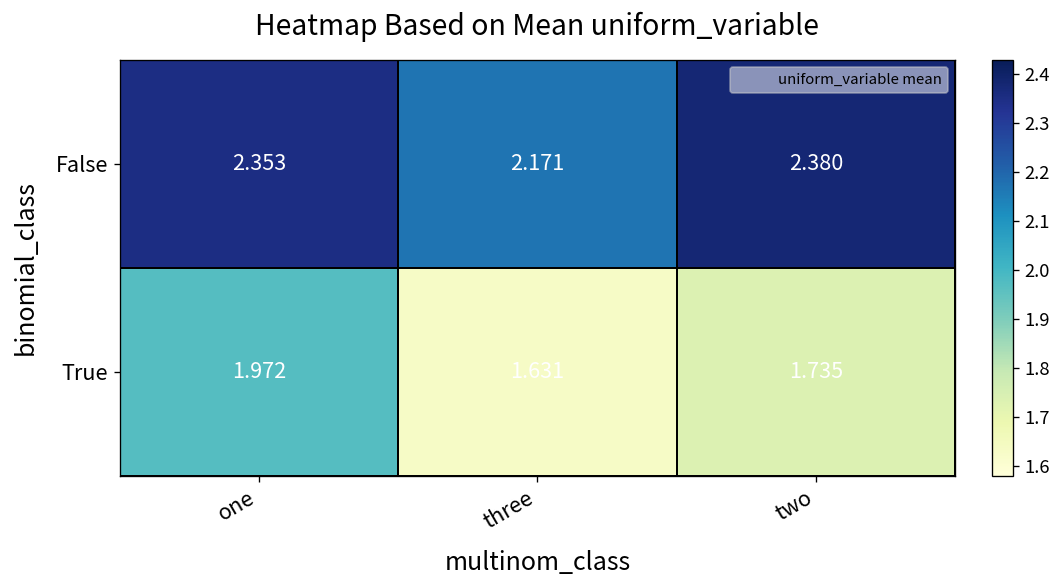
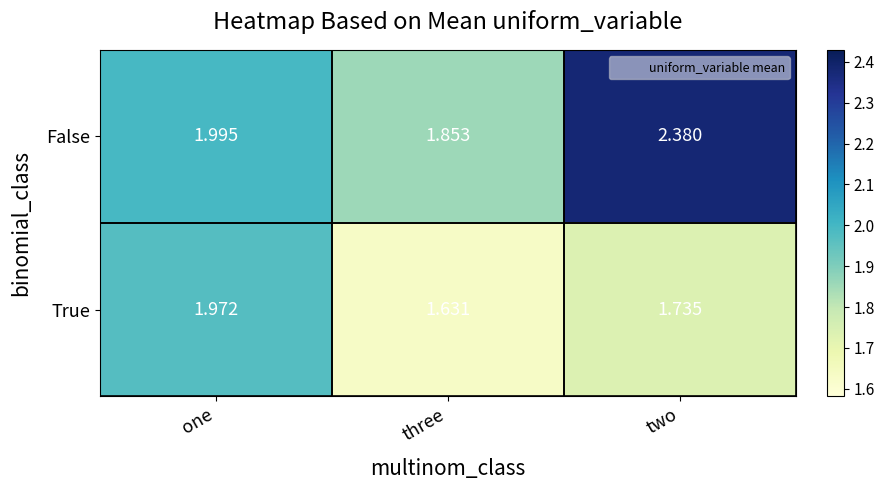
  {
    "False": {
-     "one": 2.353,
-     "three": 2.171,
+     "one": 1.995,
+     "three": 1.853,
      "two": 2.380
    },
    "True": {
      "one": 1.972,
      "three": 1.631,
      "two": 1.735
    }
  }
